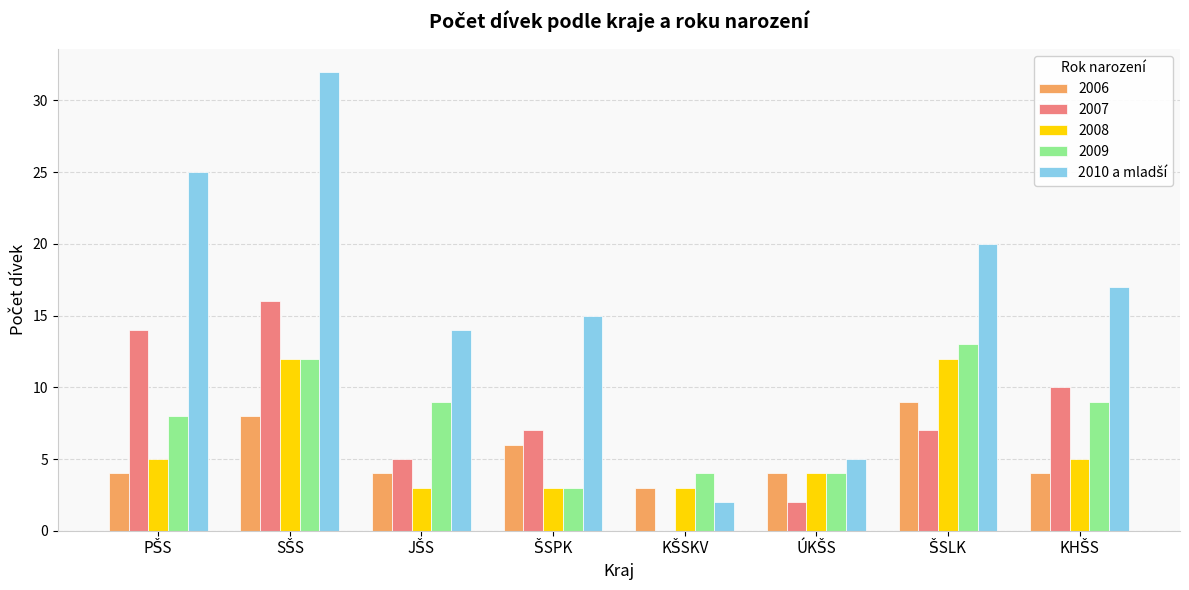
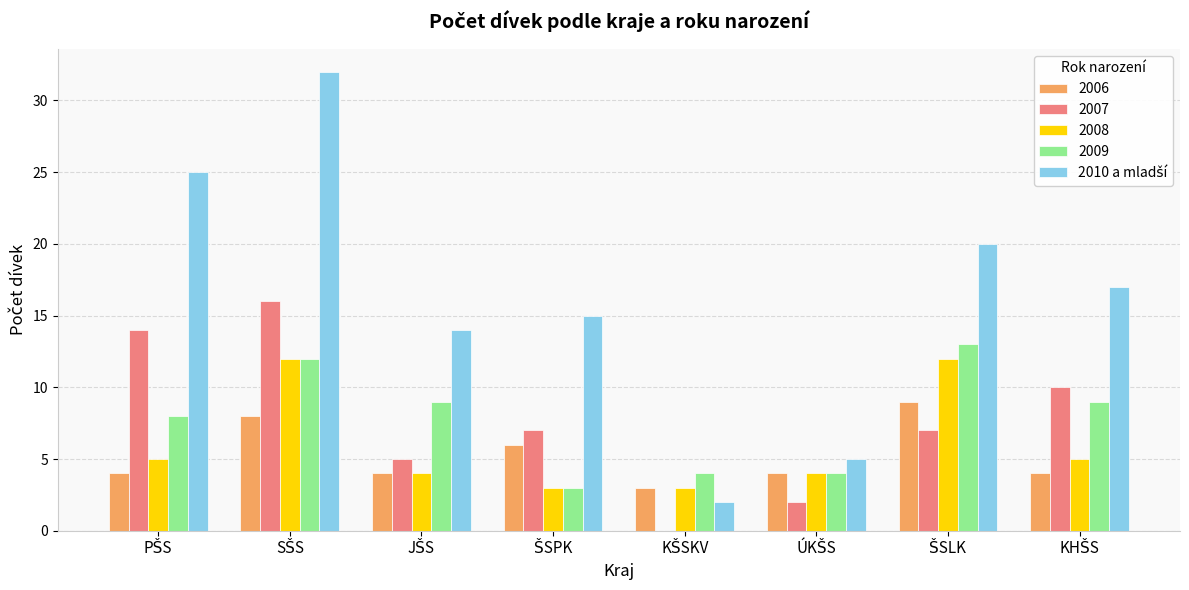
  {
    "2008": {
      "PŠS": 5,
      "SŠS": 12,
-     "JŠS": 3,
+     "JŠS": 4,
      "ŠSPK": 3,
      "KŠSKV": 3,
      "ÚKŠS": 4,
      "ŠSLK": 12,
      "KHŠS": 5
    },
    "2009": {
      "PŠS": 8,
      "SŠS": 12,
      "JŠS": 9,
      "ŠSPK": 3,
      "KŠSKV": 4,
      "ÚKŠS": 4,
      "ŠSLK": 13,
      "KHŠS": 9
    },
    "2010 a mladší": {
      "PŠS": 25,
      "SŠS": 32,
      "JŠS": 14,
      "ŠSPK": 15,
      "KŠSKV": 2,
      "ÚKŠS": 5,
      "ŠSLK": 20,
      "KHŠS": 17
    }
  }
